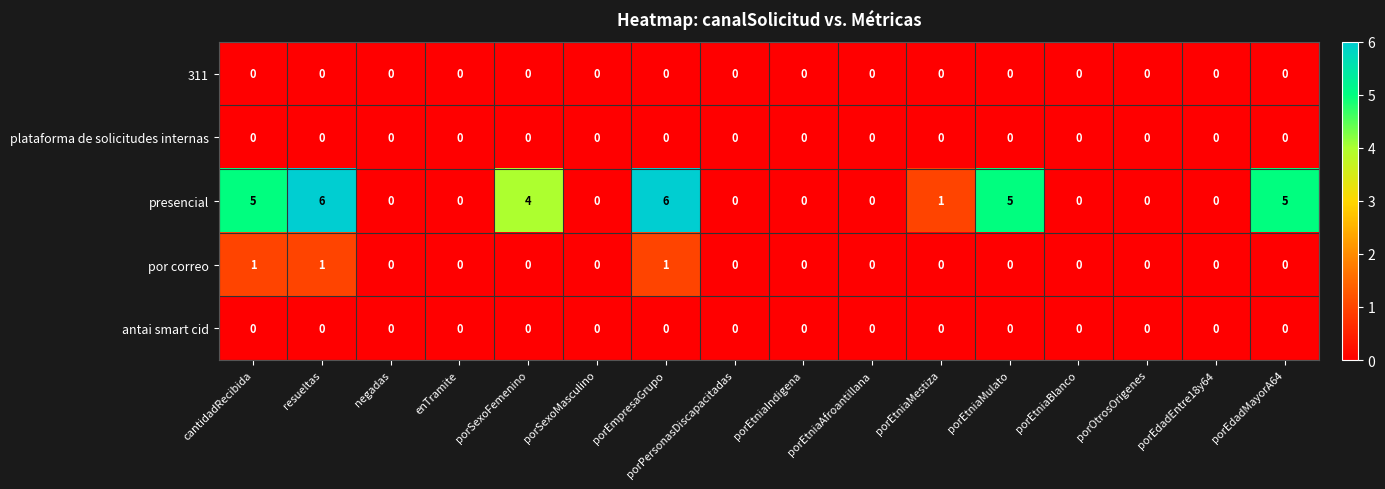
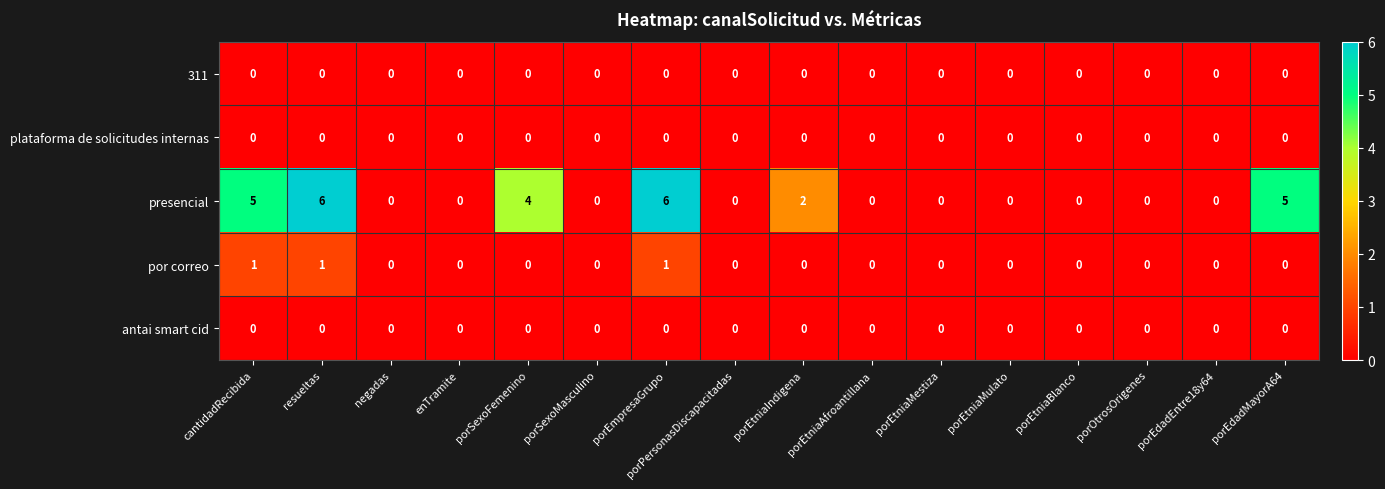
  {
    "311": {
      "cantidadRecibida": 0,
      "resueltas": 0,
      "negadas": 0,
      "enTramite": 0,
      "porSexoFemenino": 0,
      "porSexoMasculino": 0,
      "porEmpresaGrupo": 0,
      "porPersonasDiscapacitadas": 0,
      "porEtniaIndigena": 0,
      "porEtniaAfroantillana": 0,
      "porEtniaMestiza": 0,
      "porEtniaMulato": 0,
      "porEtniaBlanco": 0,
      "porOtrosOrigenes": 0,
      "porEdadEntre18y64": 0,
      "porEdadMayorA64": 0
    },
    "plataforma de solicitudes internas": {
      "cantidadRecibida": 0,
      "resueltas": 0,
      "negadas": 0,
      "enTramite": 0,
      "porSexoFemenino": 0,
      "porSexoMasculino": 0,
      "porEmpresaGrupo": 0,
      "porPersonasDiscapacitadas": 0,
      "porEtniaIndigena": 0,
      "porEtniaAfroantillana": 0,
      "porEtniaMestiza": 0,
      "porEtniaMulato": 0,
      "porEtniaBlanco": 0,
      "porOtrosOrigenes": 0,
      "porEdadEntre18y64": 0,
      "porEdadMayorA64": 0
    },
    "presencial": {
      "cantidadRecibida": 5,
      "resueltas": 6,
      "negadas": 0,
      "enTramite": 0,
      "porSexoFemenino": 4,
      "porSexoMasculino": 0,
      "porEmpresaGrupo": 6,
      "porPersonasDiscapacitadas": 0,
-     "porEtniaIndigena": 0,
+     "porEtniaIndigena": 2,
      "porEtniaAfroantillana": 0,
-     "porEtniaMestiza": 1,
-     "porEtniaMulato": 5,
+     "porEtniaMestiza": 0,
+     "porEtniaMulato": 0,
      "porEtniaBlanco": 0,
      "porOtrosOrigenes": 0,
      "porEdadEntre18y64": 0,
      "porEdadMayorA64": 5
    },
    "por correo": {
      "cantidadRecibida": 1,
      "resueltas": 1,
      "negadas": 0,
      "enTramite": 0,
      "porSexoFemenino": 0,
      "porSexoMasculino": 0,
      "porEmpresaGrupo": 1,
      "porPersonasDiscapacitadas": 0,
      "porEtniaIndigena": 0,
      "porEtniaAfroantillana": 0,
      "porEtniaMestiza": 0,
      "porEtniaMulato": 0,
      "porEtniaBlanco": 0,
      "porOtrosOrigenes": 0,
      "porEdadEntre18y64": 0,
      "porEdadMayorA64": 0
    },
    "antai smart cid": {
      "cantidadRecibida": 0,
      "resueltas": 0,
      "negadas": 0,
      "enTramite": 0,
      "porSexoFemenino": 0,
      "porSexoMasculino": 0,
      "porEmpresaGrupo": 0,
      "porPersonasDiscapacitadas": 0,
      "porEtniaIndigena": 0,
      "porEtniaAfroantillana": 0,
      "porEtniaMestiza": 0,
      "porEtniaMulato": 0,
      "porEtniaBlanco": 0,
      "porOtrosOrigenes": 0,
      "porEdadEntre18y64": 0,
      "porEdadMayorA64": 0
    }
  }
